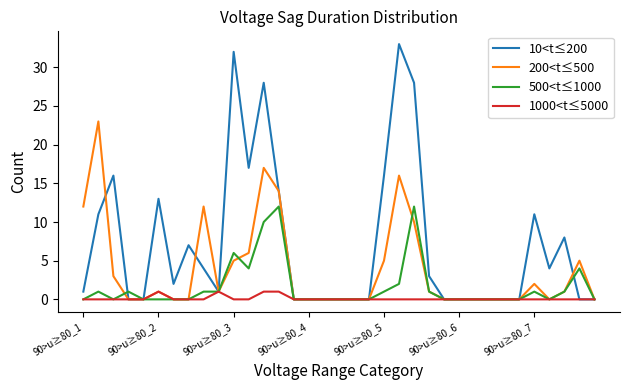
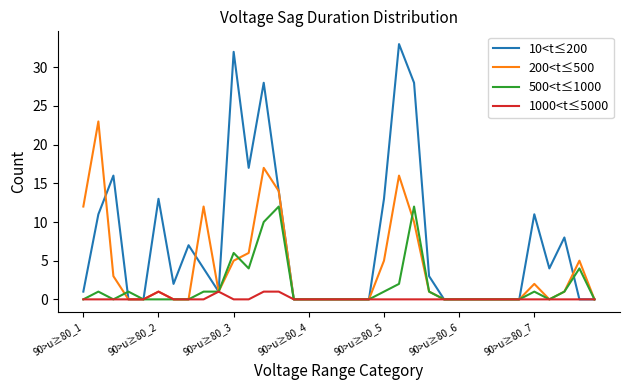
  {
    "10<t≤200": {
      "90>u≥80_1": 1,
      "90>u≥80_2": 13,
      "90>u≥80_3": 32,
-     "90>u≥80_5": 16,
+     "90>u≥80_5": 13,
      "90>u≥80_7": 11
    },
    "200<t≤500": {
      "90>u≥80_1": 12,
      "90>u≥80_3": 5,
      "90>u≥80_5": 5,
      "90>u≥80_7": 2
    },
    "500<t≤1000": {
      "90>u≥80_2": 0,
      "90>u≥80_3": 6,
      "90>u≥80_5": 1,
      "90>u≥80_7": 1
    },
    "1000<t≤5000": {
      "90>u≥80_3": 0,
      "90>u≥80_5": 0,
      "90>u≥80_7": 0
    }
  }
